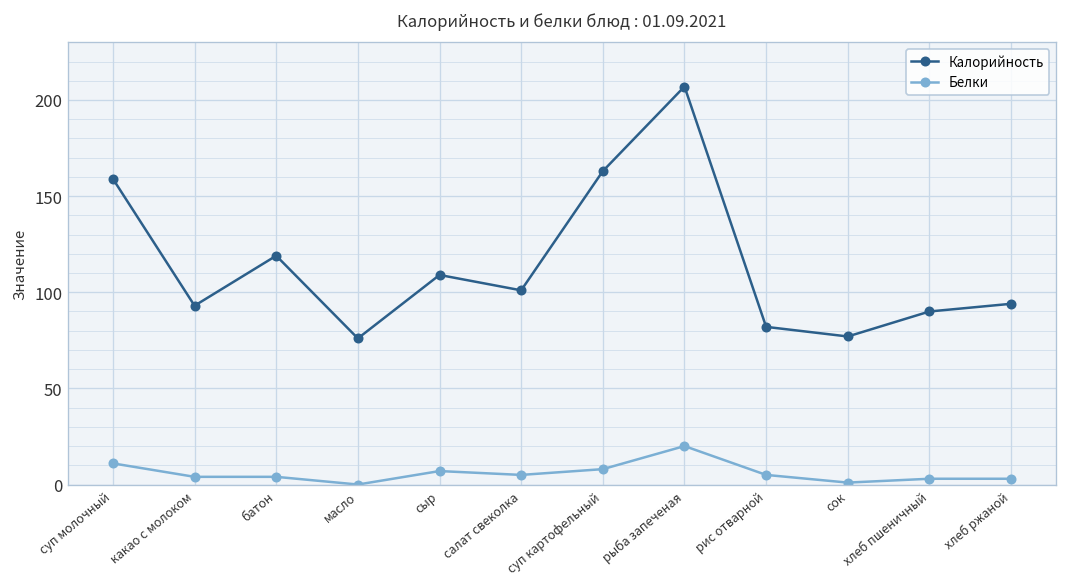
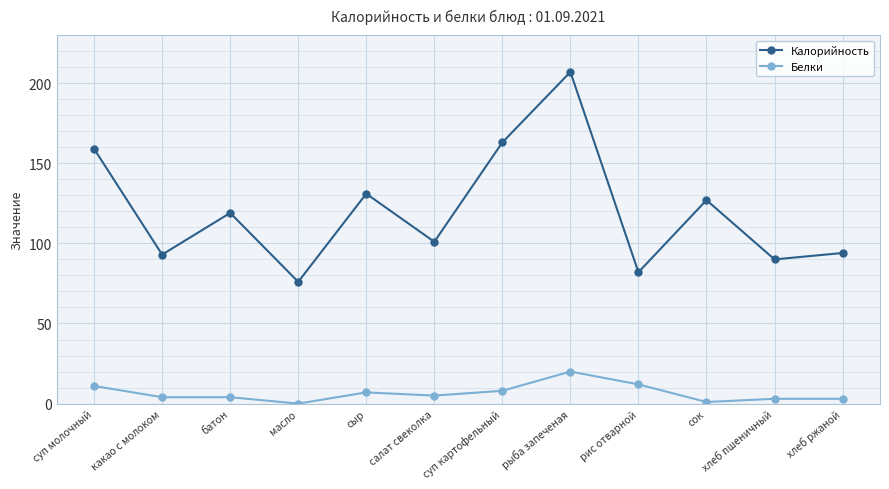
  {
    "Калорийность": {
      "суп молочный": 159,
      "какао с молоком": 93,
      "батон": 119,
      "масло": 76,
-     "сыр": 109,
+     "сыр": 131,
      "салат свеколка": 101,
      "суп картофельный": 163,
      "рыба запеченая": 207,
      "рис отварной": 82,
-     "сок": 77,
+     "сок": 127,
      "хлеб пшеничный": 90,
      "хлеб ржаной": 94
    },
    "Белки": {
      "суп молочный": 11,
      "какао с молоком": 4,
      "батон": 4,
      "масло": 0,
      "сыр": 7,
      "салат свеколка": 5,
      "суп картофельный": 8,
      "рыба запеченая": 20,
-     "рис отварной": 5,
+     "рис отварной": 12,
      "сок": 1,
      "хлеб пшеничный": 3,
      "хлеб ржаной": 3
    }
  }
